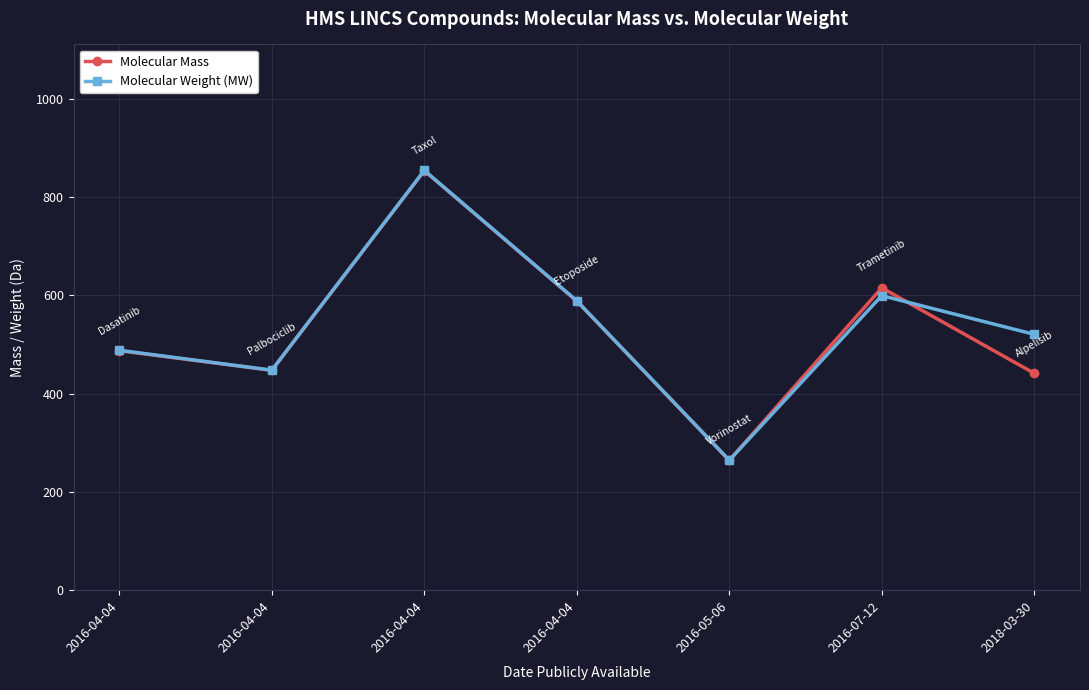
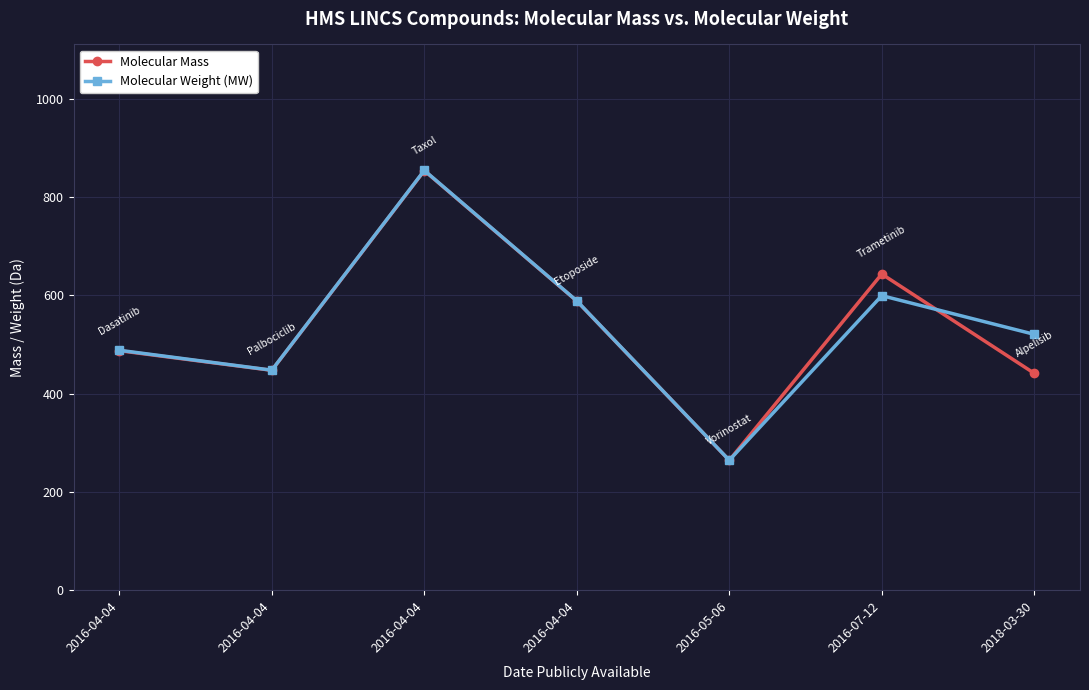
  {
    "Molecular Mass": {
-     "2016-07-12": 620,
+     "2016-07-12": 640,
      "2018-03-30": 440
    },
    "Molecular Weight (MW)": {
      "2016-07-12": 600,
      "2018-03-30": 520
    }
  }
